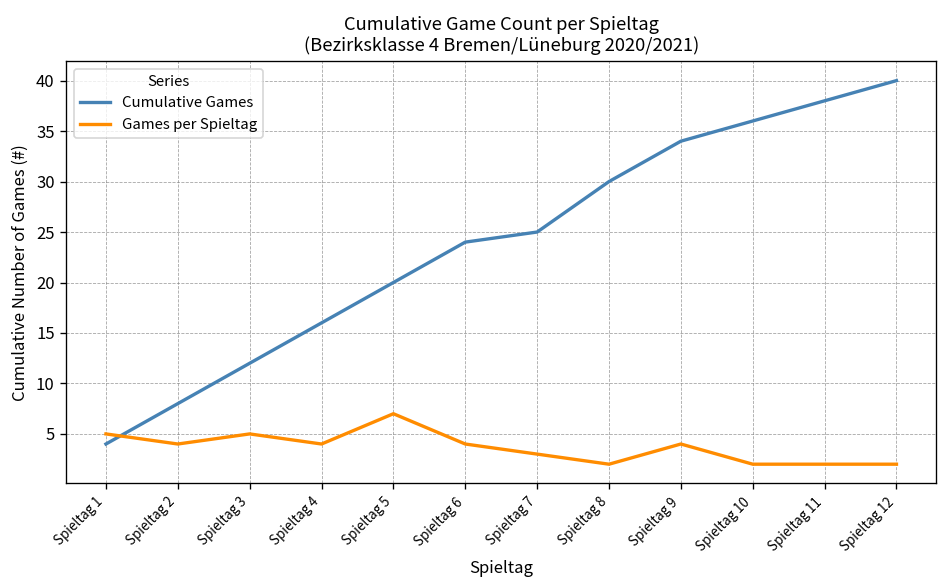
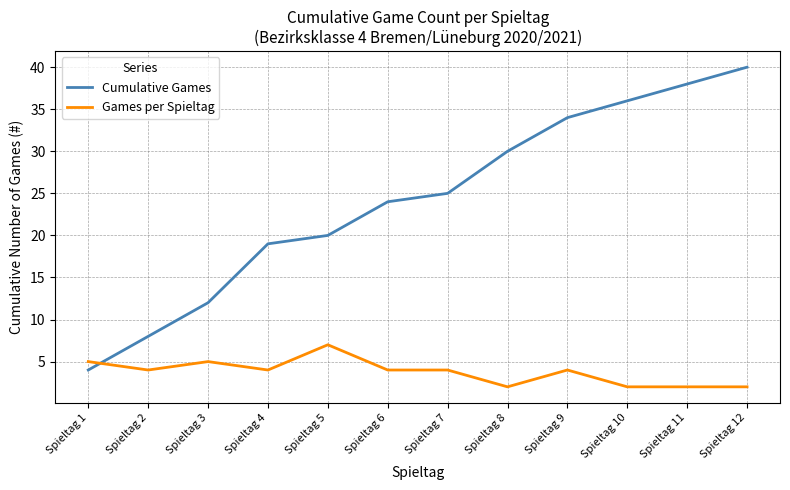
  {
    "Cumulative Games": {
      "Spieltag 1": 4,
      "Spieltag 2": 8,
      "Spieltag 3": 12,
-     "Spieltag 4": 16,
+     "Spieltag 4": 19,
      "Spieltag 5": 20,
      "Spieltag 6": 24,
      "Spieltag 7": 25,
      "Spieltag 8": 30,
      "Spieltag 9": 34,
      "Spieltag 10": 36,
      "Spieltag 11": 38,
      "Spieltag 12": 40
    },
    "Games per Spieltag": {
      "Spieltag 1": 5,
      "Spieltag 2": 4,
      "Spieltag 3": 5,
      "Spieltag 4": 4,
      "Spieltag 5": 7,
      "Spieltag 6": 4,
-     "Spieltag 7": 3,
+     "Spieltag 7": 4,
      "Spieltag 8": 2,
      "Spieltag 9": 4,
      "Spieltag 10": 2,
      "Spieltag 11": 2,
      "Spieltag 12": 2
    }
  }
